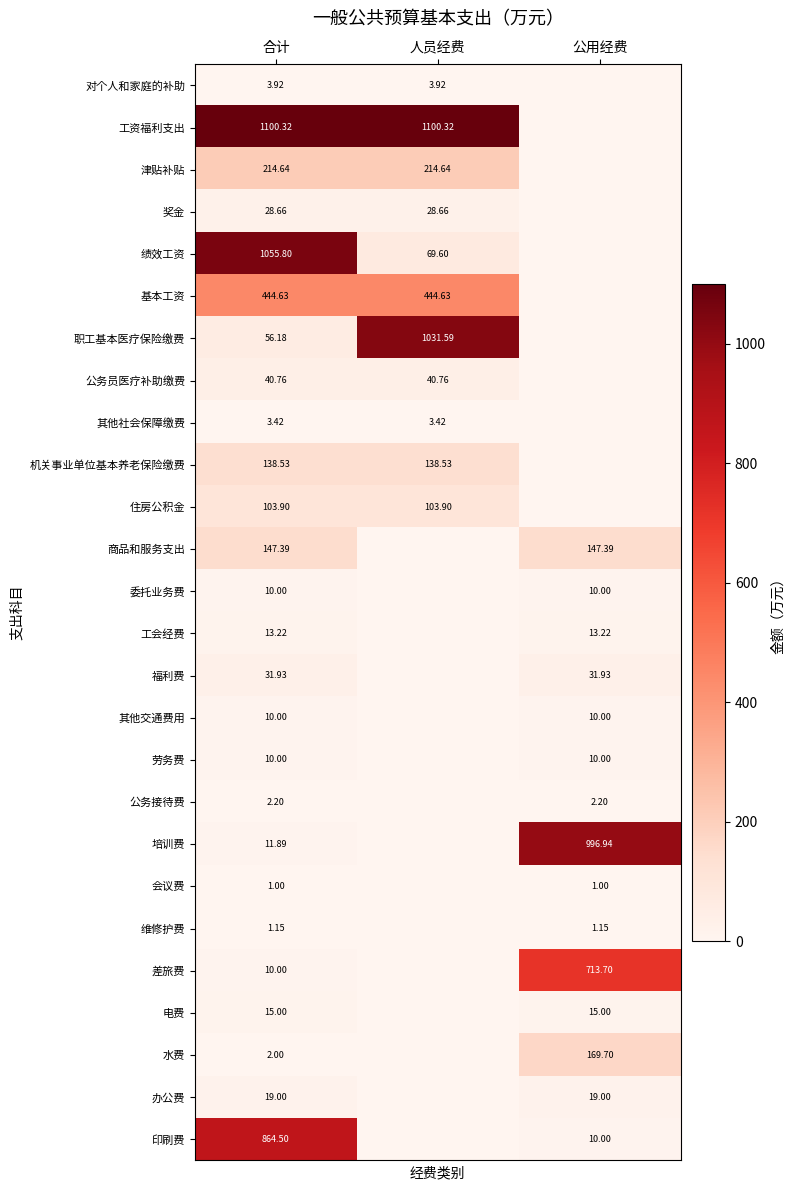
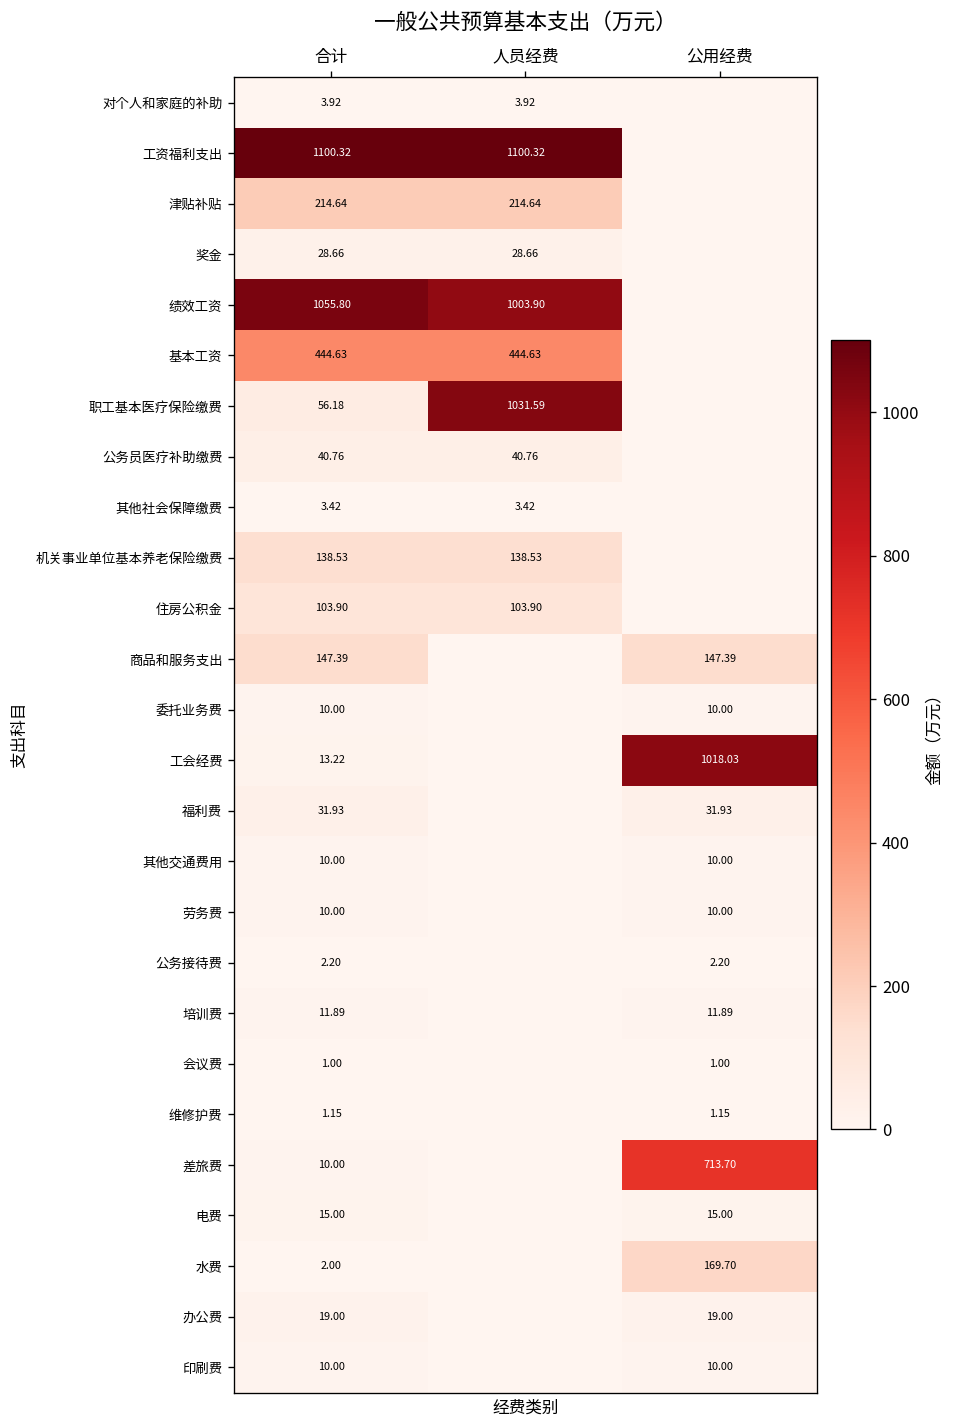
  {
    "对个人和家庭的补助": {
      "合计": 3.92,
      "人员经费": 3.92
    },
    "工资福利支出": {
      "合计": 1100.32,
      "人员经费": 1100.32
    },
    "津贴补贴": {
      "合计": 214.64,
      "人员经费": 214.64
    },
    "奖金": {
      "合计": 28.66,
      "人员经费": 28.66
    },
    "绩效工资": {
      "合计": 1055.80,
-     "人员经费": 69.60
+     "人员经费": 1003.90
    },
    "基本工资": {
      "合计": 444.63,
      "人员经费": 444.63
    },
    "职工基本医疗保险缴费": {
      "合计": 56.18,
      "人员经费": 1031.59
    },
    "公务员医疗补助缴费": {
      "合计": 40.76,
      "人员经费": 40.76
    },
    "其他社会保障缴费": {
      "合计": 3.42,
      "人员经费": 3.42
    },
    "机关事业单位基本养老保险缴费": {
      "合计": 138.53,
      "人员经费": 138.53
    },
    "住房公积金": {
      "合计": 103.90,
      "人员经费": 103.90
    },
    "商品和服务支出": {
      "合计": 147.39,
      "公用经费": 147.39
    },
    "委托业务费": {
      "合计": 10.00,
      "公用经费": 10.00
    },
    "工会经费": {
      "合计": 13.22,
-     "公用经费": 13.22
+     "公用经费": 1018.03
    },
    "福利费": {
      "合计": 31.93,
      "公用经费": 31.93
    },
    "其他交通费用": {
      "合计": 10.00,
      "公用经费": 10.00
    },
    "劳务费": {
      "合计": 10.00,
      "公用经费": 10.00
    },
    "公务接待费": {
      "合计": 2.20,
      "公用经费": 2.20
    },
    "培训费": {
      "合计": 11.89,
-     "公用经费": 996.94
+     "公用经费": 11.89
    },
    "会议费": {
      "合计": 1.00,
      "公用经费": 1.00
    },
    "维修护费": {
      "合计": 1.15,
      "公用经费": 1.15
    },
    "差旅费": {
      "合计": 10.00,
      "公用经费": 713.70
    },
    "电费": {
      "合计": 15.00,
      "公用经费": 15.00
    },
    "水费": {
      "合计": 2.00,
      "公用经费": 169.70
    },
    "办公费": {
      "合计": 19.00,
      "公用经费": 19.00
    },
    "印刷费": {
-     "合计": 864.50,
+     "合计": 10.00,
      "公用经费": 10.00
    }
  }
